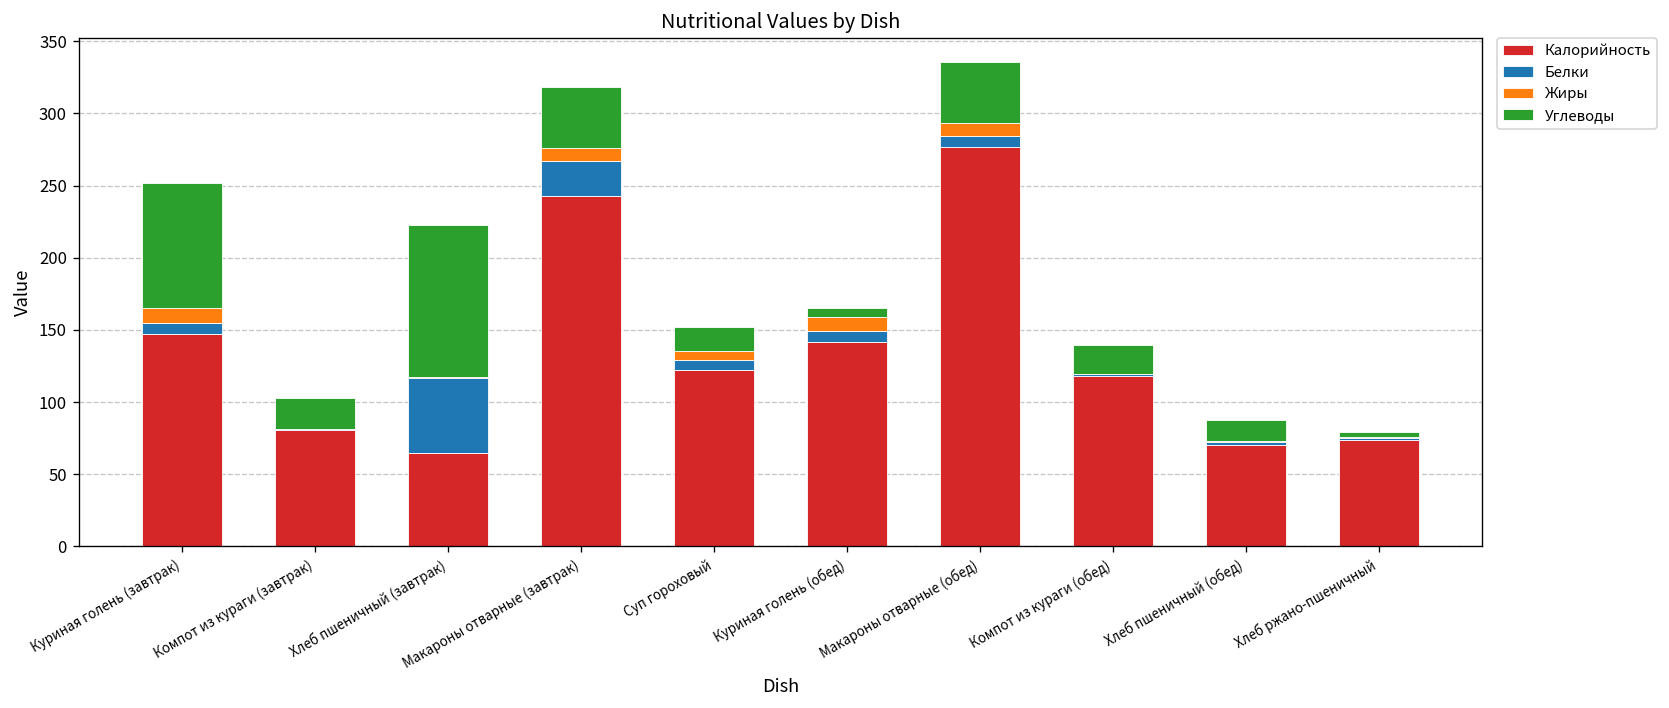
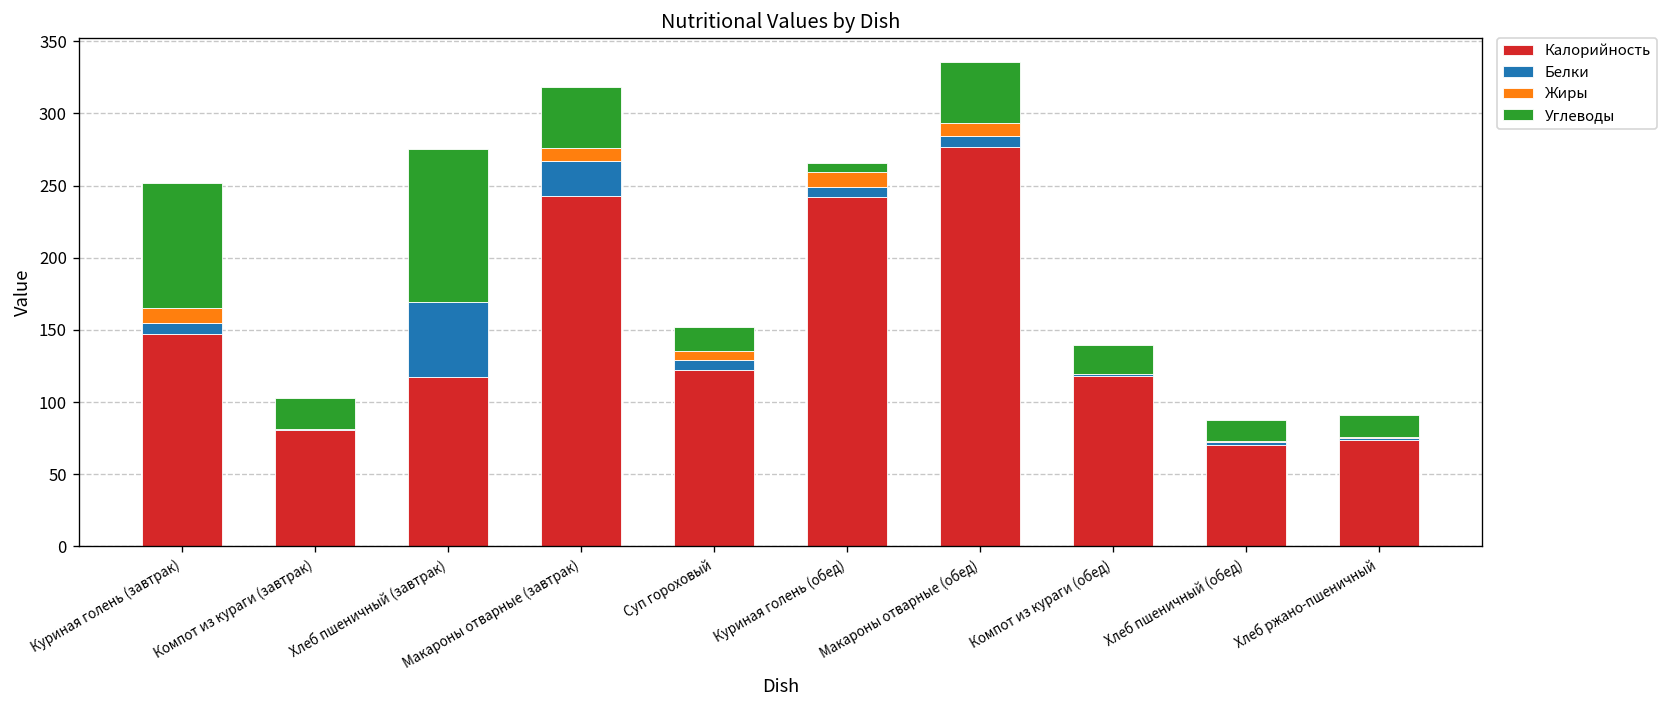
  {
    "Калорийность": {
      "Куриная голень (завтрак)": 147,
      "Компот из кураги (завтрак)": 81,
-     "Хлеб пшеничный (завтрак)": 65,
+     "Хлеб пшеничный (завтрак)": 117,
      "Макароны отварные (завтрак)": 243,
      "Суп гороховый": 122,
-     "Куриная голень (обед)": 142,
+     "Куриная голень (обед)": 242,
      "Макароны отварные (обед)": 277,
      "Компот из кураги (обед)": 118,
      "Хлеб пшеничный (обед)": 70,
      "Хлеб ржано-пшеничный": 74
    },
    "Белки": {
      "Куриная голень (завтрак)": 8,
      "Хлеб пшеничный (завтрак)": 52,
      "Макароны отварные (завтрак)": 24,
      "Суп гороховый": 7,
      "Куриная голень (обед)": 7,
      "Макароны отварные (обед)": 7,
      "Хлеб пшеничный (обед)": 2
    },
    "Жиры": {
      "Куриная голень (завтрак)": 10,
      "Компот из кураги (завтрак)": 0,
      "Макароны отварные (завтрак)": 9,
      "Суп гороховый": 7,
      "Куриная голень (обед)": 10,
      "Макароны отварные (обед)": 9,
      "Компот из кураги (обед)": 0
    },
    "Углеводы": {
      "Куриная голень (завтрак)": 87,
      "Компот из кураги (завтрак)": 22,
      "Хлеб пшеничный (завтрак)": 105,
      "Макароны отварные (завтрак)": 43,
      "Суп гороховый": 16,
      "Куриная голень (обед)": 6,
      "Макароны отварные (обед)": 43,
      "Компот из кураги (обед)": 20,
      "Хлеб пшеничный (обед)": 15,
-     "Хлеб ржано-пшеничный": 4
+     "Хлеб ржано-пшеничный": 15
    }
  }
